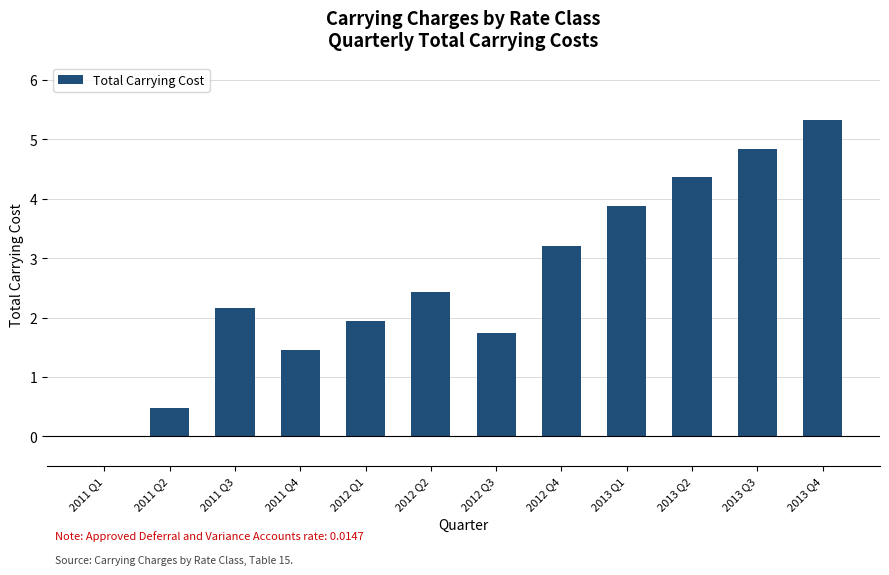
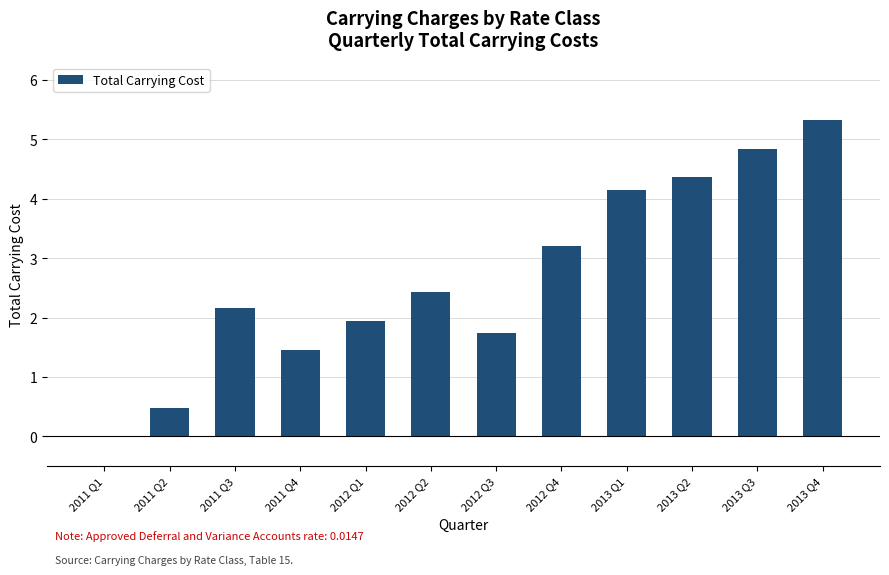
  {
    "2011 Q1": 0.0,
    "2011 Q2": 0.5,
    "2011 Q3": 2.2,
    "2011 Q4": 1.5,
    "2012 Q1": 1.9,
    "2012 Q2": 2.4,
    "2012 Q3": 1.7,
    "2012 Q4": 3.2,
-   "2013 Q1": 3.9,
+   "2013 Q1": 4.1,
    "2013 Q2": 4.4,
    "2013 Q3": 4.8,
    "2013 Q4": 5.3
  }
